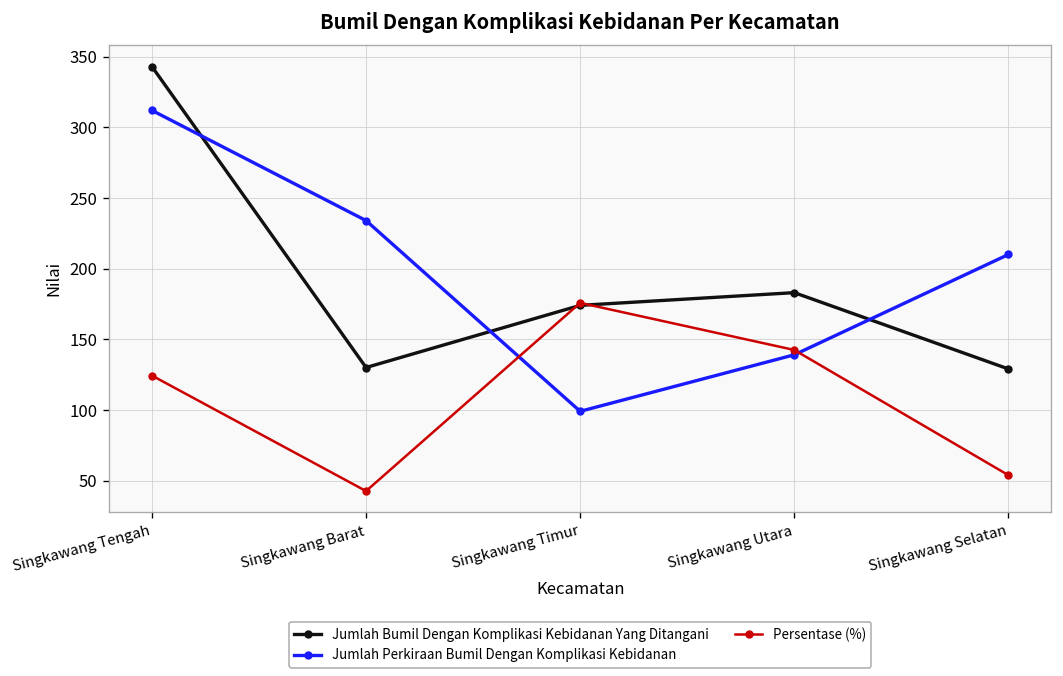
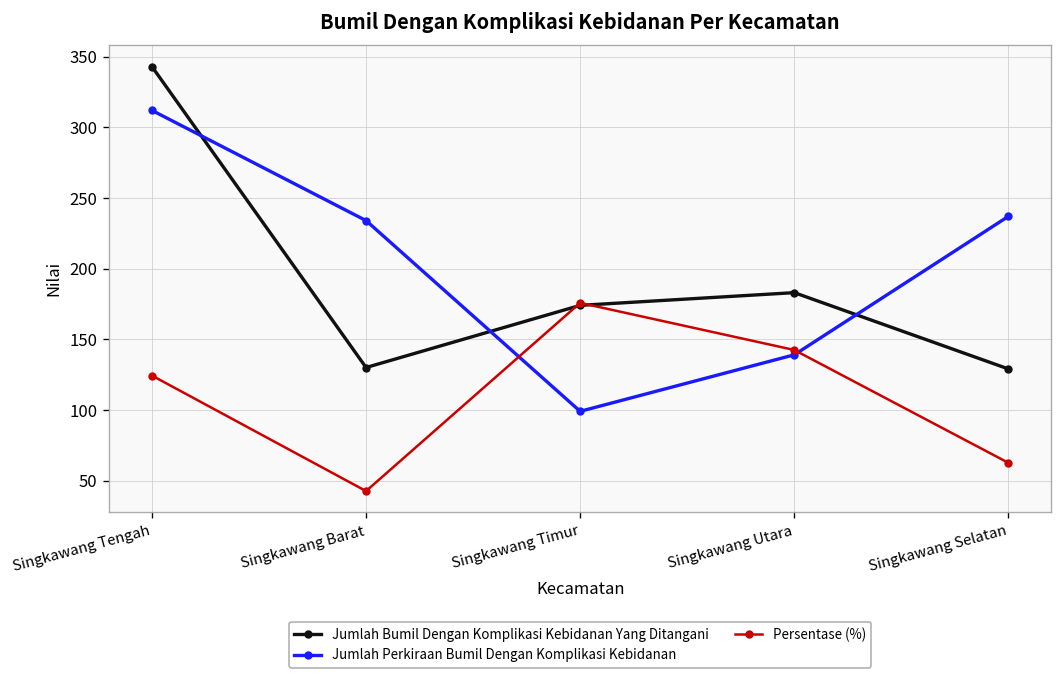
  {
    "Jumlah Bumil Dengan Komplikasi Kebidanan Yang Ditangani": {
      "Singkawang Tengah": 343,
      "Singkawang Barat": 130,
      "Singkawang Utara": 183,
      "Singkawang Selatan": 129
    },
    "Jumlah Perkiraan Bumil Dengan Komplikasi Kebidanan": {
      "Singkawang Tengah": 312,
      "Singkawang Barat": 234,
      "Singkawang Timur": 99,
      "Singkawang Utara": 139,
-     "Singkawang Selatan": 210
+     "Singkawang Selatan": 237
    },
    "Persentase (%)": {
      "Singkawang Tengah": 124,
      "Singkawang Barat": 43,
      "Singkawang Utara": 142,
-     "Singkawang Selatan": 54
+     "Singkawang Selatan": 63
    }
  }
